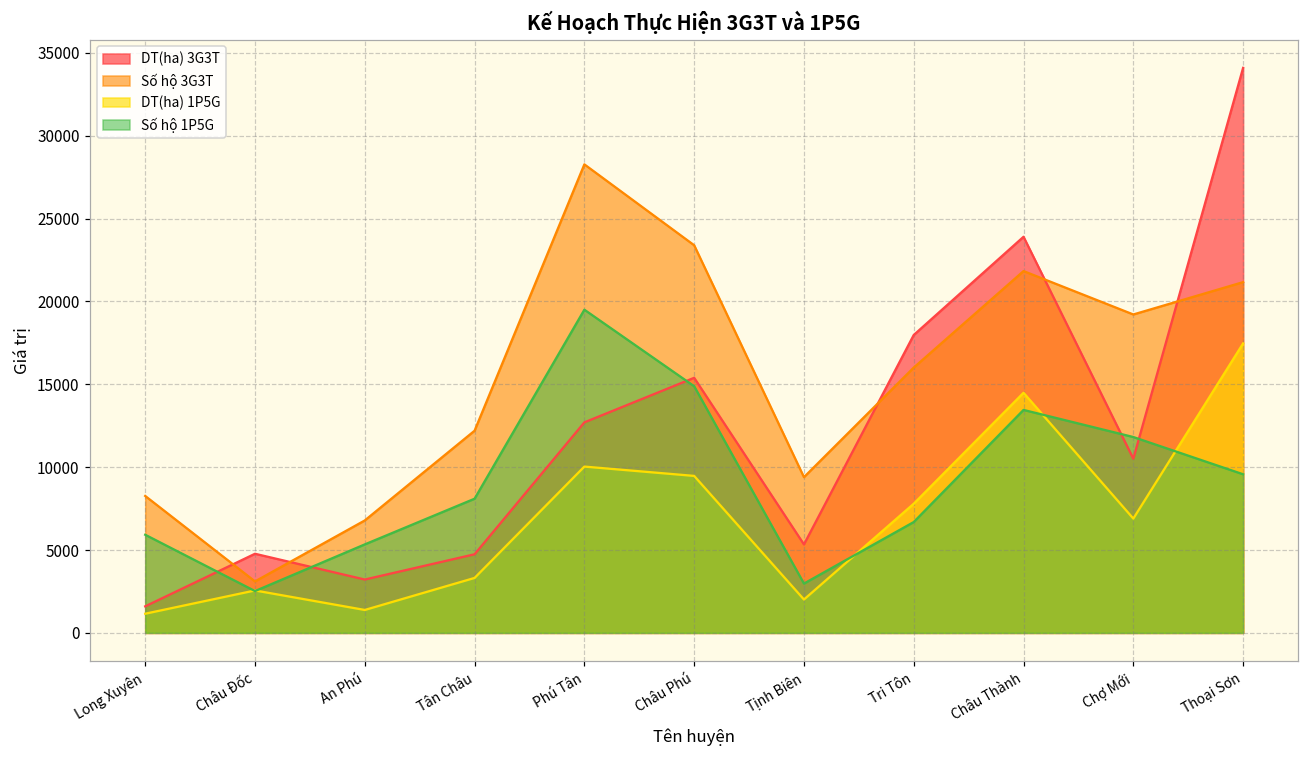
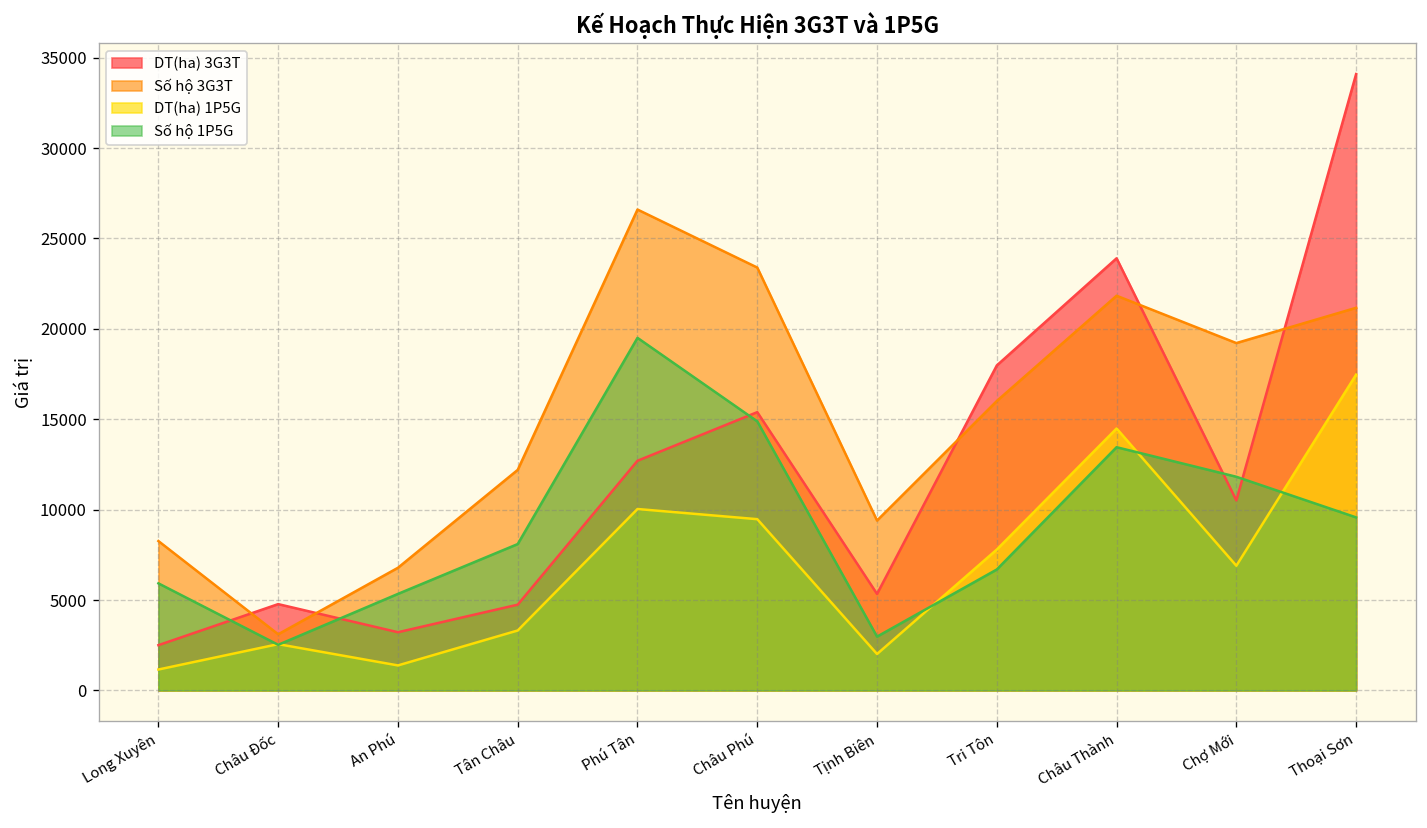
  {
    "DT(ha) 3G3T": {
-     "Long Xuyên": 1600,
+     "Long Xuyên": 2500,
      "Châu Đốc": 4800,
      "An Phú": 3200,
      "Tân Châu": 4700,
      "Phú Tân": 12700,
      "Châu Phú": 15400,
      "Tịnh Biên": 5300,
      "Tri Tôn": 18000,
      "Châu Thành": 23900,
      "Chợ Mới": 10500,
      "Thoại Sơn": 34100
    },
    "Số hộ 3G3T": {
      "Long Xuyên": 8300,
      "Châu Đốc": 3100,
      "An Phú": 6800,
      "Tân Châu": 12200,
-     "Phú Tân": 28300,
+     "Phú Tân": 26600,
      "Châu Phú": 23400,
      "Tịnh Biên": 9400,
      "Tri Tôn": 16000,
      "Châu Thành": 21800,
      "Chợ Mới": 19200,
      "Thoại Sơn": 21200
    },
    "DT(ha) 1P5G": {
      "Long Xuyên": 1200,
      "An Phú": 1400,
      "Tân Châu": 3300,
      "Phú Tân": 10000,
      "Châu Phú": 9500,
      "Tịnh Biên": 2000,
      "Tri Tôn": 7800,
      "Châu Thành": 14500,
      "Chợ Mới": 6900,
      "Thoại Sơn": 17500
    },
    "Số hộ 1P5G": {
      "Long Xuyên": 5900,
      "An Phú": 5300,
      "Tân Châu": 8100,
      "Phú Tân": 19500,
      "Châu Phú": 14900,
      "Tịnh Biên": 3000,
      "Tri Tôn": 6700,
      "Châu Thành": 13500,
      "Chợ Mới": 11800,
      "Thoại Sơn": 9600
    }
  }
